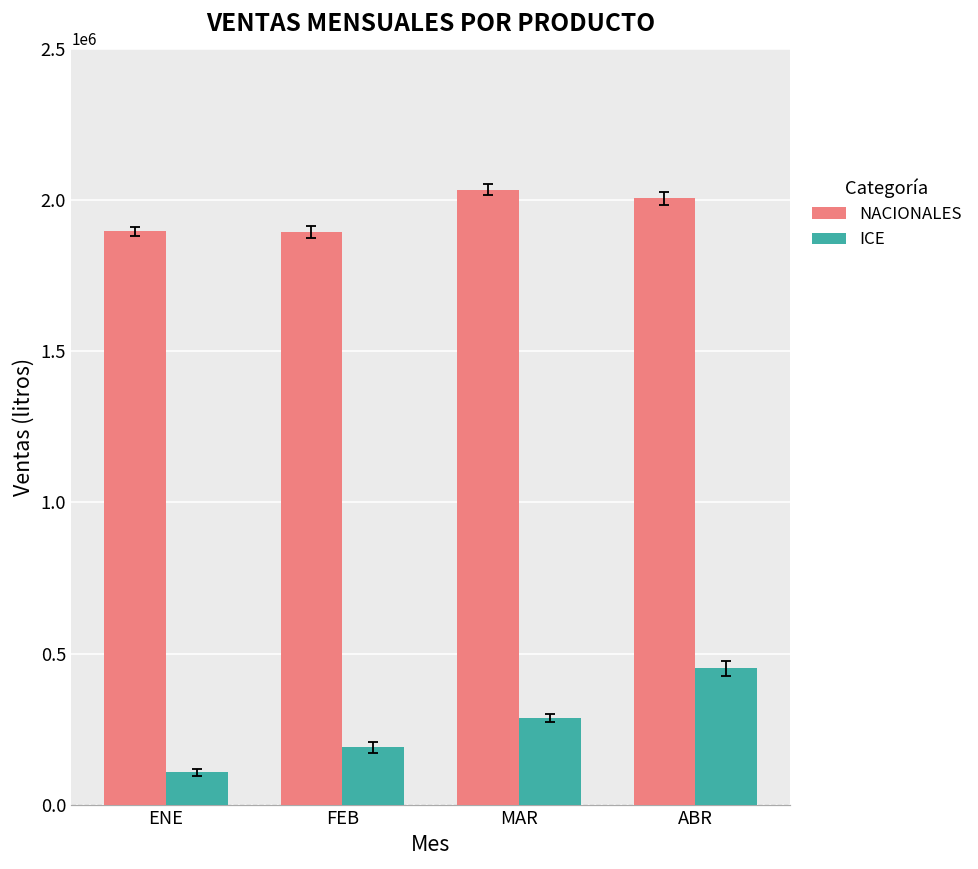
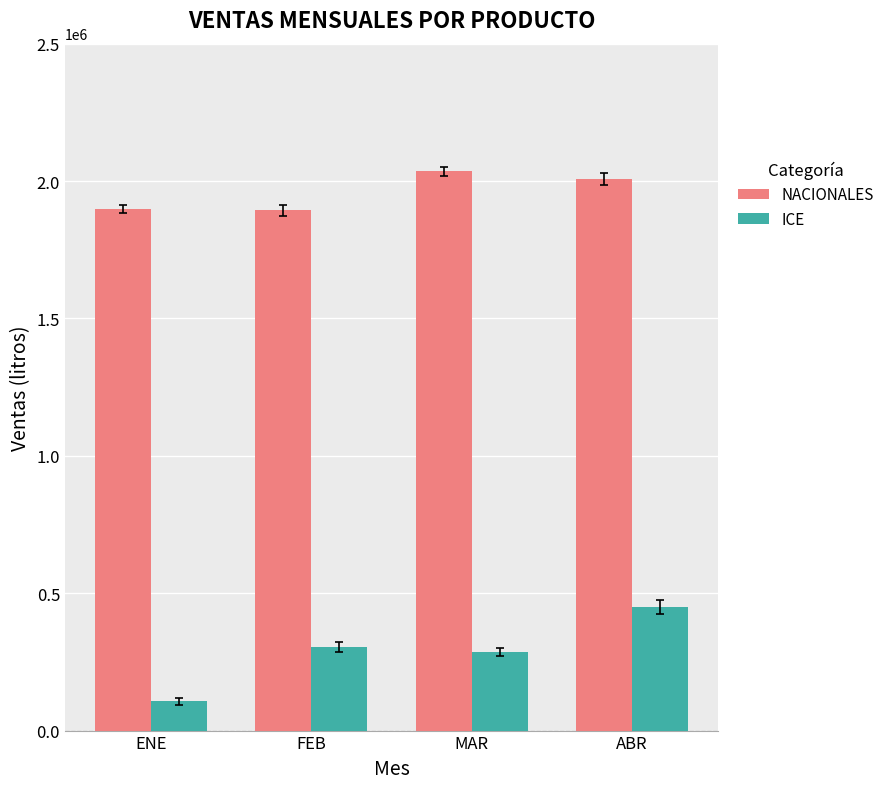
  {
    "NACIONALES": {
      "ENE": 1900000,
      "FEB": 1890000,
      "MAR": 2030000,
      "ABR": 2010000
    },
    "ICE": {
      "ENE": 110000,
-     "FEB": 190000,
+     "FEB": 300000,
      "MAR": 290000,
      "ABR": 450000
    }
  }
